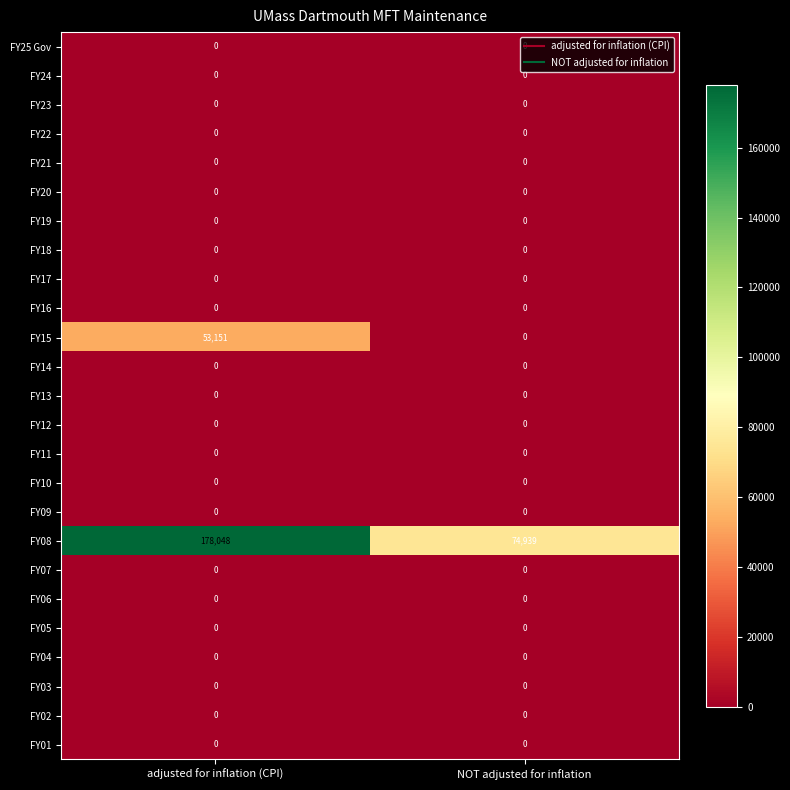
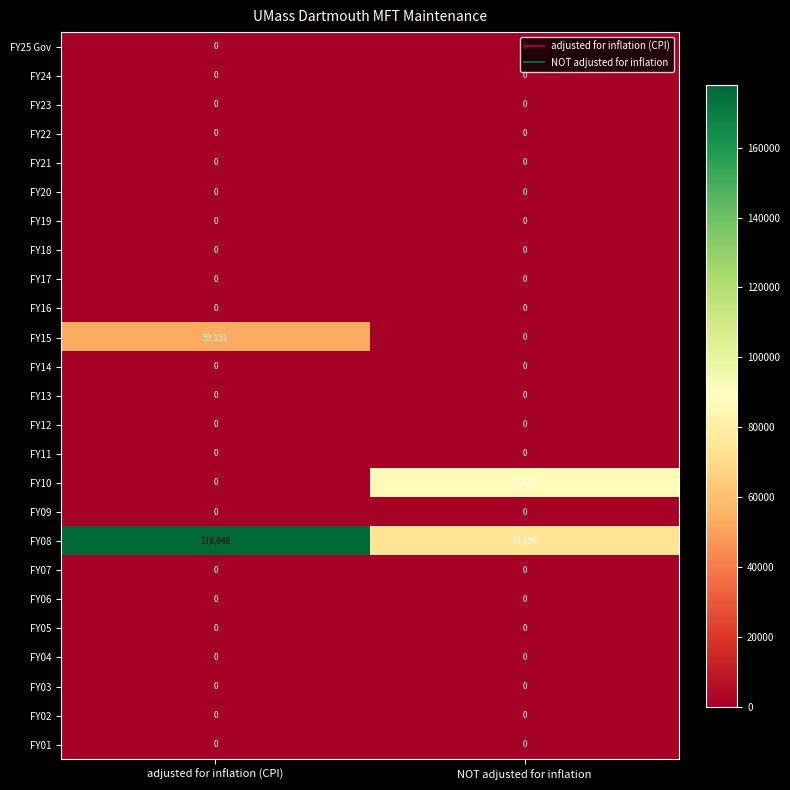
  {
    "FY25 Gov": {
      "adjusted for inflation (CPI)": "0"
    },
    "FY24": {
      "adjusted for inflation (CPI)": "0"
    },
    "FY23": {
      "adjusted for inflation (CPI)": "0",
      "NOT adjusted for inflation": "0"
    },
    "FY22": {
      "adjusted for inflation (CPI)": "0",
      "NOT adjusted for inflation": "0"
    },
    "FY21": {
      "adjusted for inflation (CPI)": "0",
      "NOT adjusted for inflation": "0"
    },
    "FY20": {
      "adjusted for inflation (CPI)": "0",
      "NOT adjusted for inflation": "0"
    },
    "FY19": {
      "adjusted for inflation (CPI)": "0",
      "NOT adjusted for inflation": "0"
    },
    "FY18": {
      "adjusted for inflation (CPI)": "0",
      "NOT adjusted for inflation": "0"
    },
    "FY17": {
      "adjusted for inflation (CPI)": "0",
      "NOT adjusted for inflation": "0"
    },
    "FY16": {
      "adjusted for inflation (CPI)": "0",
      "NOT adjusted for inflation": "0"
    },
    "FY15": {
      "adjusted for inflation (CPI)": "53,151",
      "NOT adjusted for inflation": "0"
    },
    "FY14": {
      "adjusted for inflation (CPI)": "0",
      "NOT adjusted for inflation": "0"
    },
    "FY13": {
      "adjusted for inflation (CPI)": "0",
      "NOT adjusted for inflation": "0"
    },
    "FY12": {
      "adjusted for inflation (CPI)": "0",
      "NOT adjusted for inflation": "0"
    },
    "FY11": {
      "adjusted for inflation (CPI)": "0",
      "NOT adjusted for inflation": "0"
    },
    "FY10": {
      "adjusted for inflation (CPI)": "0",
-     "NOT adjusted for inflation": "0"
+     "NOT adjusted for inflation": "87,017"
    },
    "FY09": {
      "adjusted for inflation (CPI)": "0",
      "NOT adjusted for inflation": "0"
    },
    "FY08": {
      "adjusted for inflation (CPI)": "178,048",
      "NOT adjusted for inflation": "74,939"
    },
    "FY07": {
      "adjusted for inflation (CPI)": "0",
      "NOT adjusted for inflation": "0"
    },
    "FY06": {
      "adjusted for inflation (CPI)": "0",
      "NOT adjusted for inflation": "0"
    },
    "FY05": {
      "adjusted for inflation (CPI)": "0",
      "NOT adjusted for inflation": "0"
    },
    "FY04": {
      "adjusted for inflation (CPI)": "0",
      "NOT adjusted for inflation": "0"
    },
    "FY03": {
      "adjusted for inflation (CPI)": "0",
      "NOT adjusted for inflation": "0"
    },
    "FY02": {
      "adjusted for inflation (CPI)": "0",
      "NOT adjusted for inflation": "0"
    },
    "FY01": {
      "adjusted for inflation (CPI)": "0",
      "NOT adjusted for inflation": "0"
    }
  }
